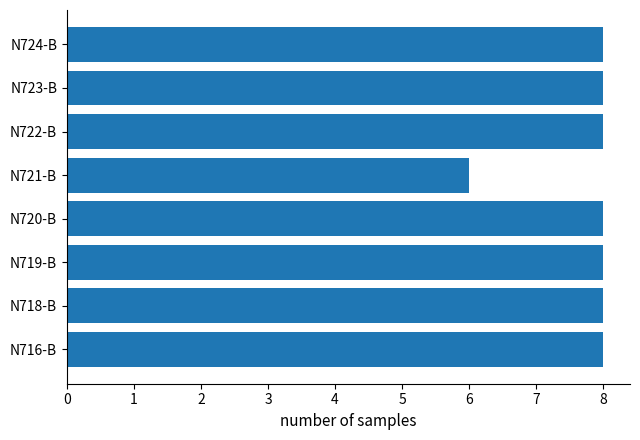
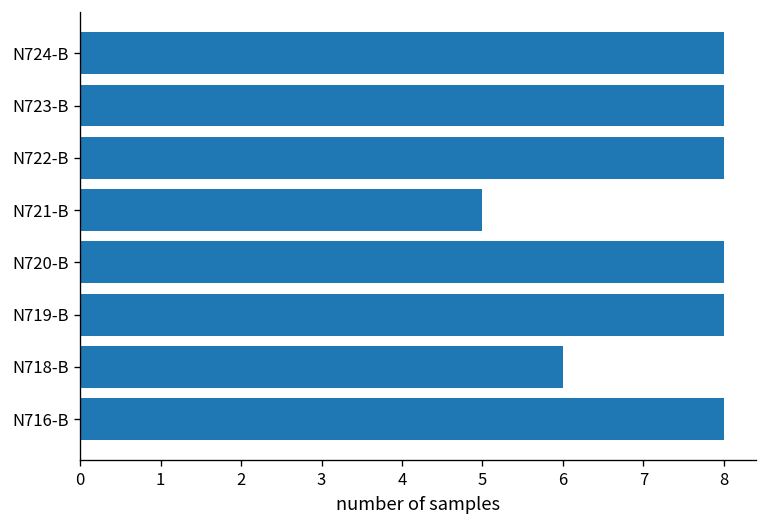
  {
    "N724-B": 8,
    "N723-B": 8,
    "N722-B": 8,
-   "N721-B": 6,
+   "N721-B": 5,
    "N720-B": 8,
    "N719-B": 8,
-   "N718-B": 8,
+   "N718-B": 6,
    "N716-B": 8
  }
